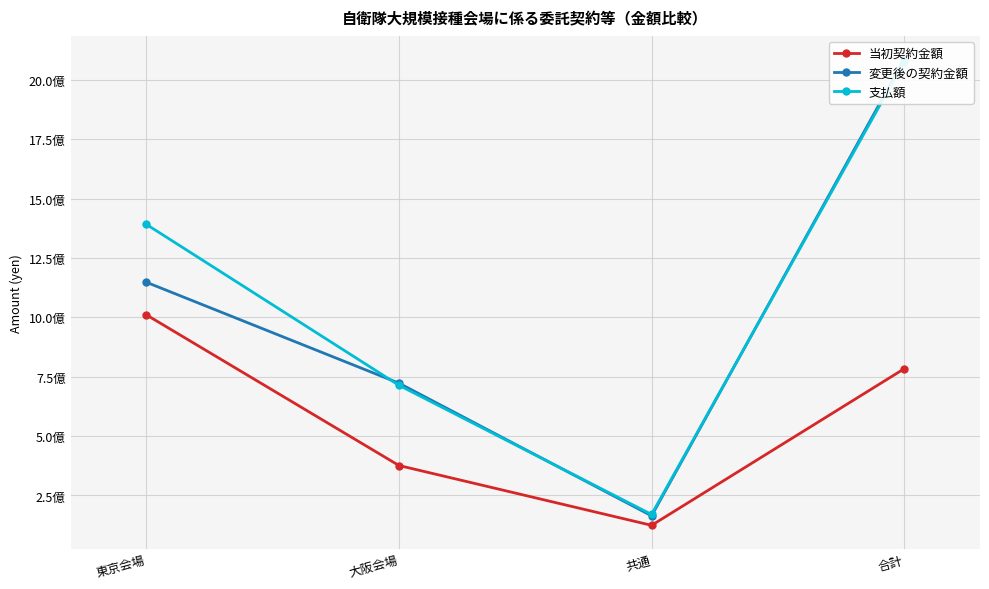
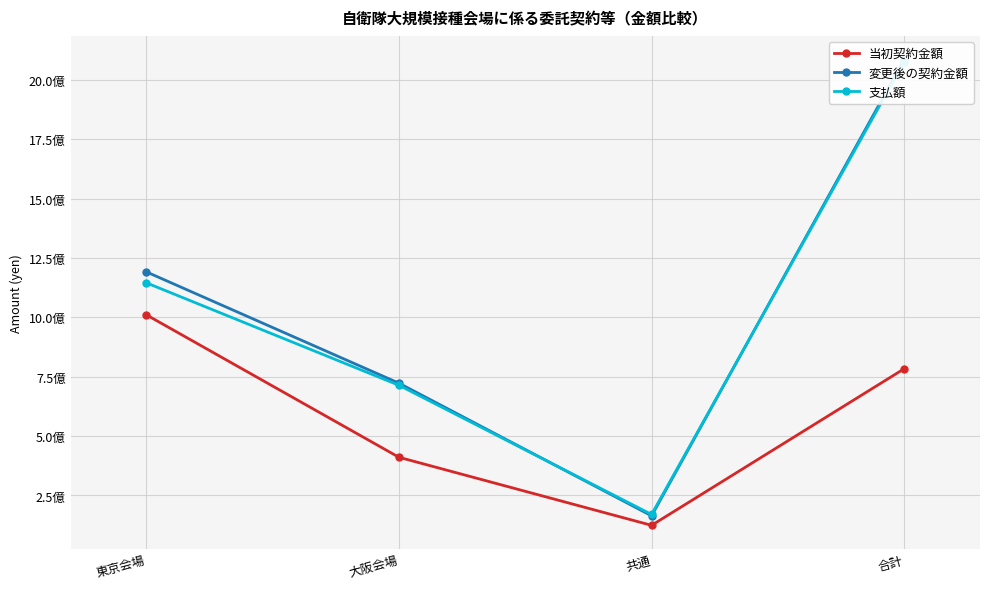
  {
    "当初契約金額": {
      "東京会場": "10.1億",
-     "大阪会場": "3.8億",
+     "大阪会場": "4.1億",
      "共通": "1.2億",
      "合計": "7.8億"
    },
    "変更後の契約金額": {
-     "東京会場": "11.5億"
+     "東京会場": "11.9億"
    },
    "支払額": {
-     "東京会場": "13.9億"
+     "東京会場": "11.5億"
    }
  }
